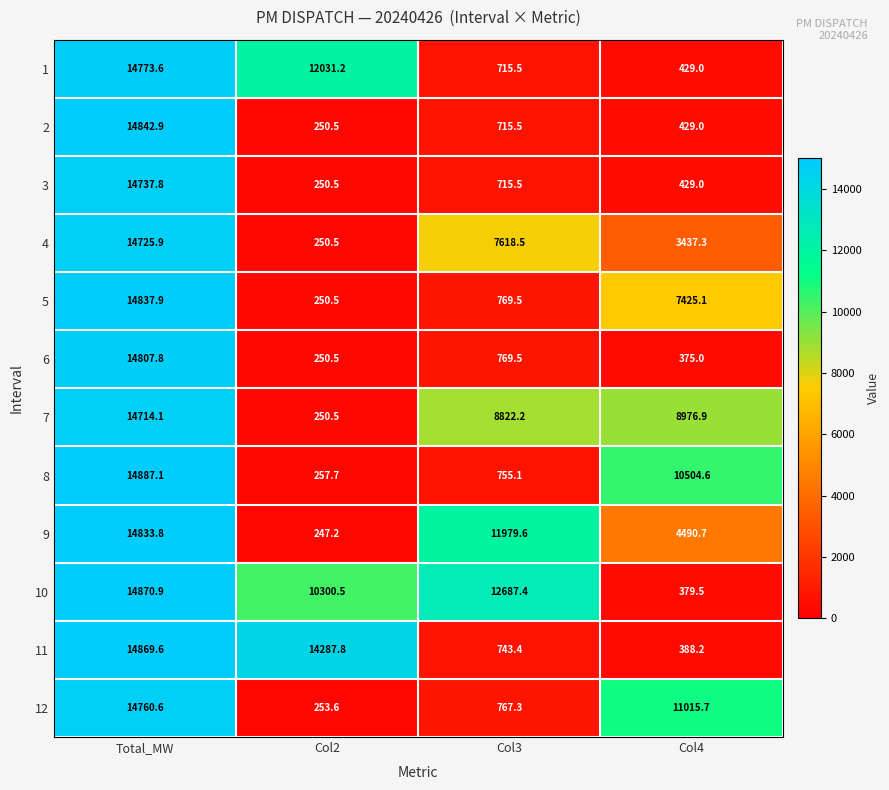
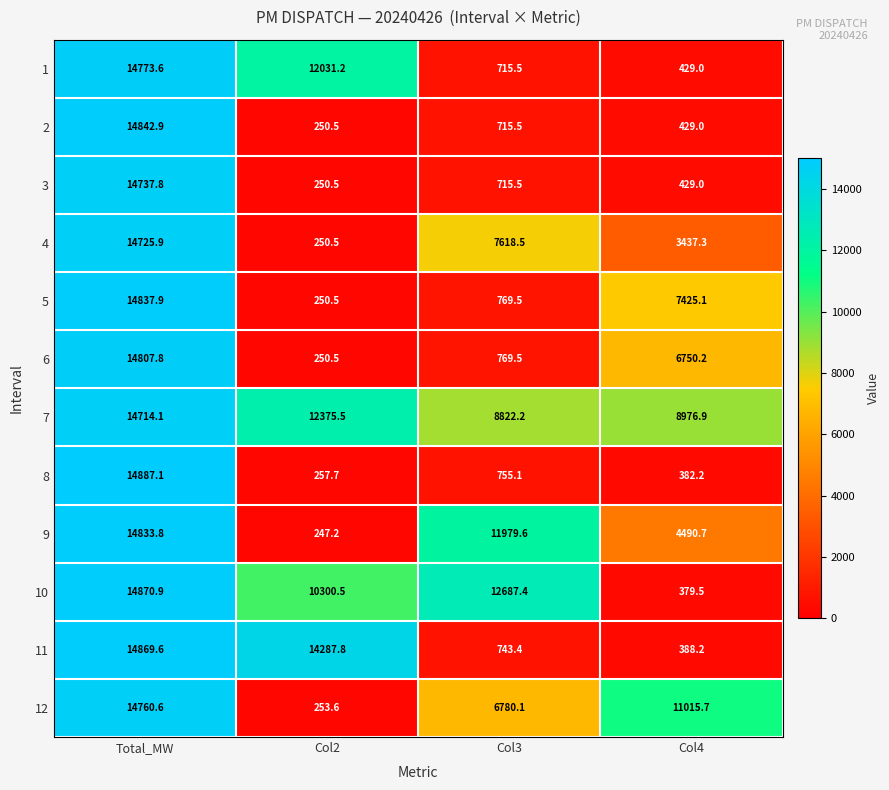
  {
    "1": {
      "Total_MW": 14773.6,
      "Col2": 12031.2,
      "Col3": 715.5,
      "Col4": 429.0
    },
    "2": {
      "Total_MW": 14842.9,
      "Col2": 250.5,
      "Col3": 715.5,
      "Col4": 429.0
    },
    "3": {
      "Total_MW": 14737.8,
      "Col2": 250.5,
      "Col3": 715.5,
      "Col4": 429.0
    },
    "4": {
      "Total_MW": 14725.9,
      "Col2": 250.5,
      "Col3": 7618.5,
      "Col4": 3437.3
    },
    "5": {
      "Total_MW": 14837.9,
      "Col2": 250.5,
      "Col3": 769.5,
      "Col4": 7425.1
    },
    "6": {
      "Total_MW": 14807.8,
      "Col2": 250.5,
      "Col3": 769.5,
-     "Col4": 375.0
+     "Col4": 6750.2
    },
    "7": {
      "Total_MW": 14714.1,
-     "Col2": 250.5,
+     "Col2": 12375.5,
      "Col3": 8822.2,
      "Col4": 8976.9
    },
    "8": {
      "Total_MW": 14887.1,
      "Col2": 257.7,
      "Col3": 755.1,
-     "Col4": 10504.6
+     "Col4": 382.2
    },
    "9": {
      "Total_MW": 14833.8,
      "Col2": 247.2,
      "Col3": 11979.6,
      "Col4": 4490.7
    },
    "10": {
      "Total_MW": 14870.9,
      "Col2": 10300.5,
      "Col3": 12687.4,
      "Col4": 379.5
    },
    "11": {
      "Total_MW": 14869.6,
      "Col2": 14287.8,
      "Col3": 743.4,
      "Col4": 388.2
    },
    "12": {
      "Total_MW": 14760.6,
      "Col2": 253.6,
-     "Col3": 767.3,
+     "Col3": 6780.1,
      "Col4": 11015.7
    }
  }
